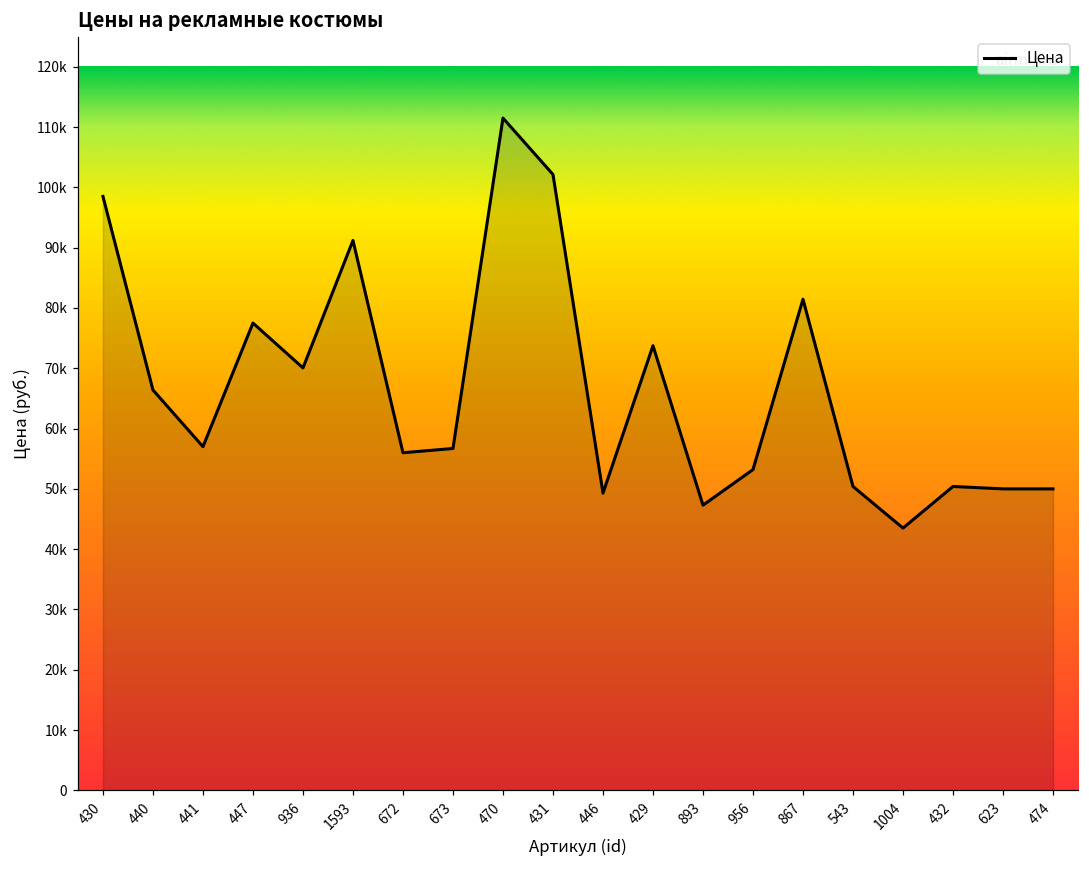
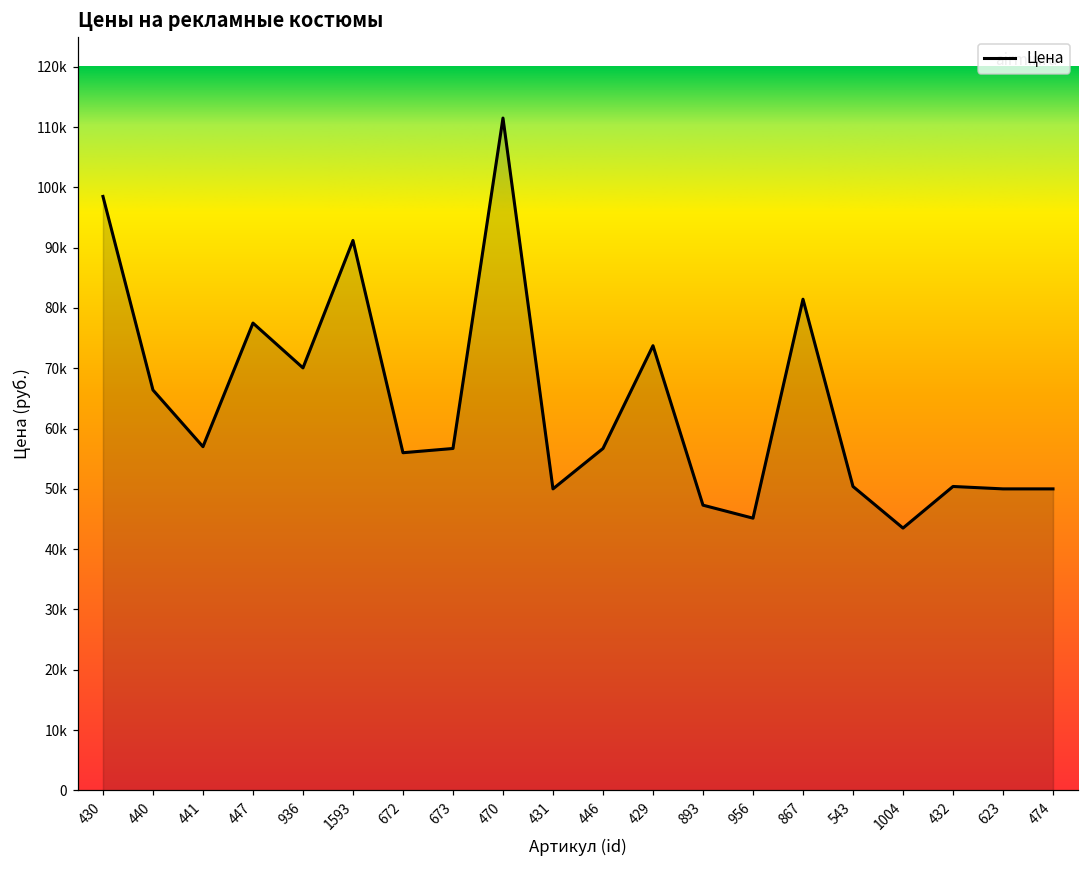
  {
    "430": 99000,
    "440": 66000,
    "441": 57000,
    "447": 78000,
    "936": 70000,
    "1593": 91000,
    "672": 56000,
    "673": 57000,
    "470": 112000,
-   "431": 102000,
-   "446": 49000,
+   "431": 50000,
+   "446": 57000,
    "429": 74000,
    "893": 47000,
-   "956": 53000,
+   "956": 45000,
    "867": 81000,
    "543": 50000,
    "1004": 44000,
    "432": 50000,
    "623": 50000,
    "474": 50000
  }
